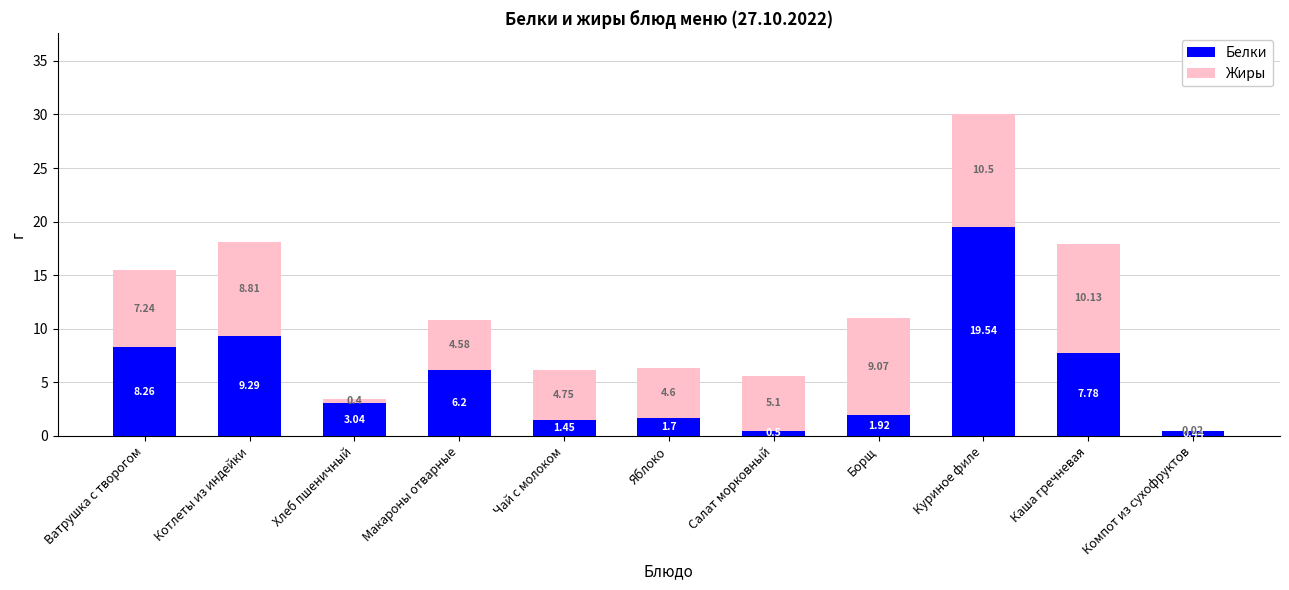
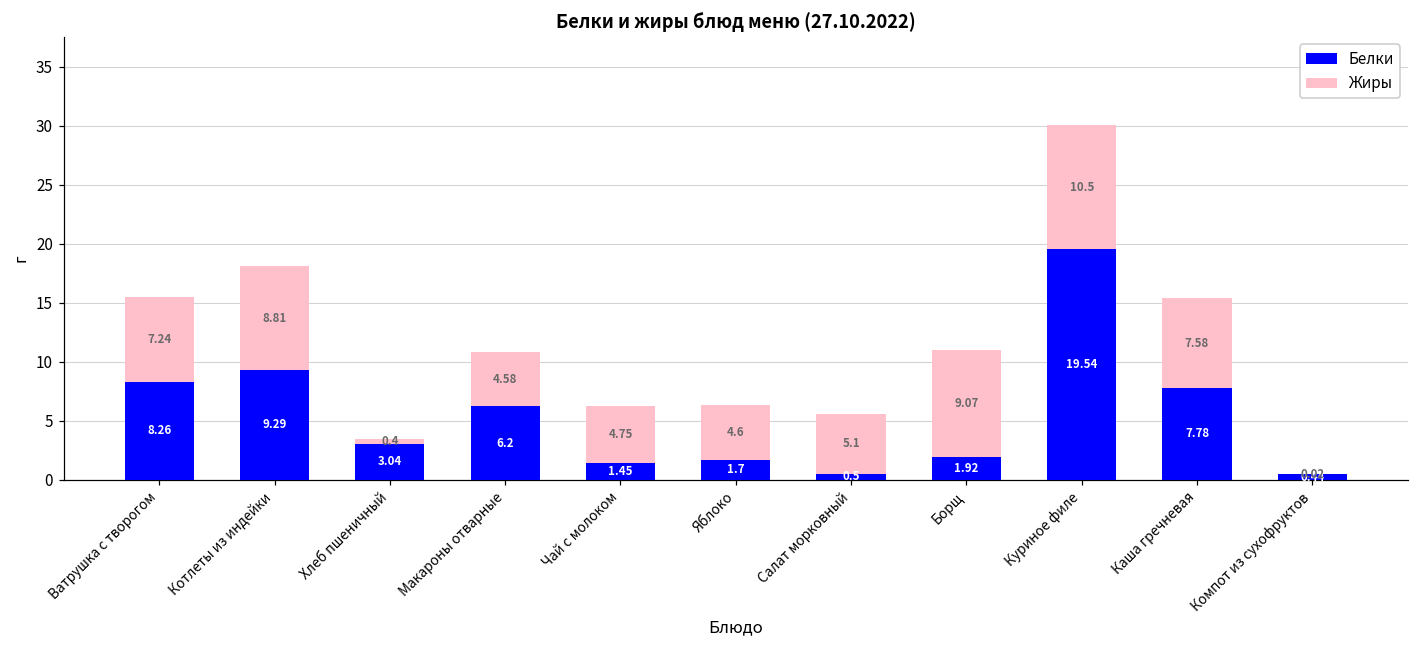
  {
    "Белки": {
      "Ватрушка с творогом": 8.26,
      "Котлеты из индейки": 9.29,
      "Хлеб пшеничный": 3.04,
      "Макароны отварные": 6.2,
      "Чай с молоком": 1.45,
      "Яблоко": 1.7,
      "Салат морковный": 0.5,
      "Борщ": 1.92,
      "Куриное филе": 19.54,
      "Каша гречневая": 7.78
    },
    "Жиры": {
      "Ватрушка с творогом": 7.24,
      "Котлеты из индейки": 8.81,
      "Хлеб пшеничный": 0.4,
      "Макароны отварные": 4.58,
      "Чай с молоком": 4.75,
      "Яблоко": 4.6,
      "Салат морковный": 5.1,
      "Борщ": 9.07,
      "Куриное филе": 10.5,
-     "Каша гречневая": 10.13
+     "Каша гречневая": 7.58
    }
  }
